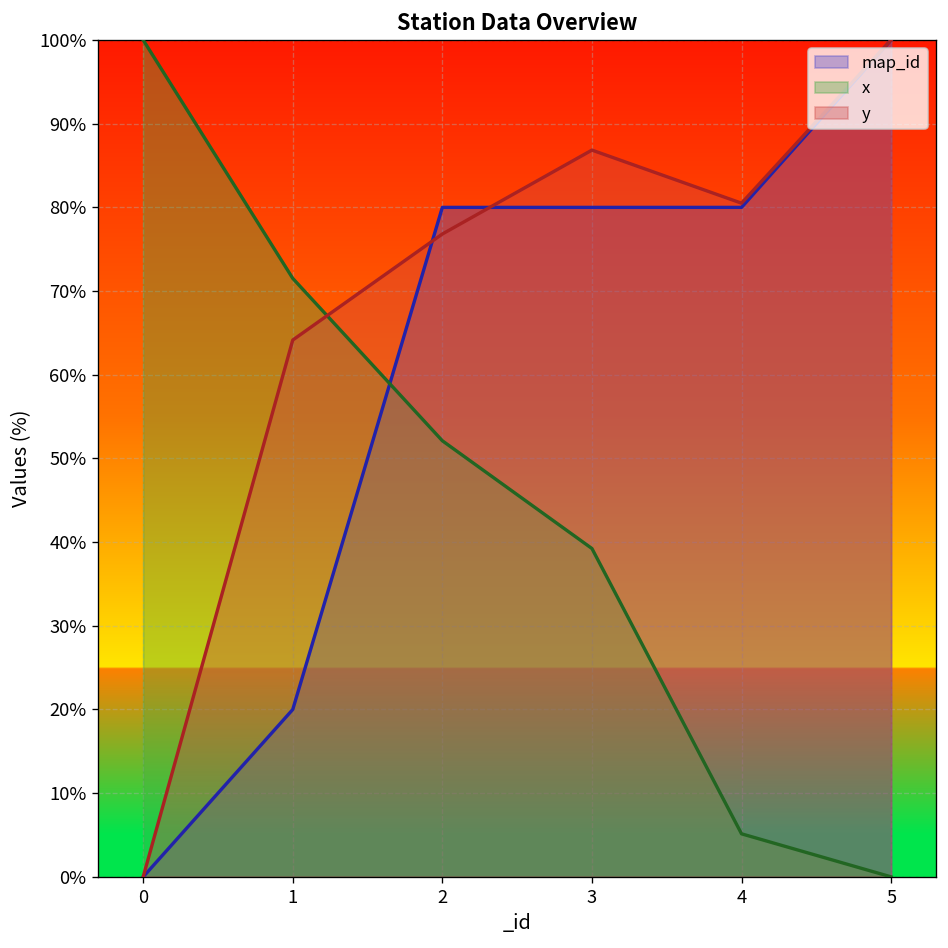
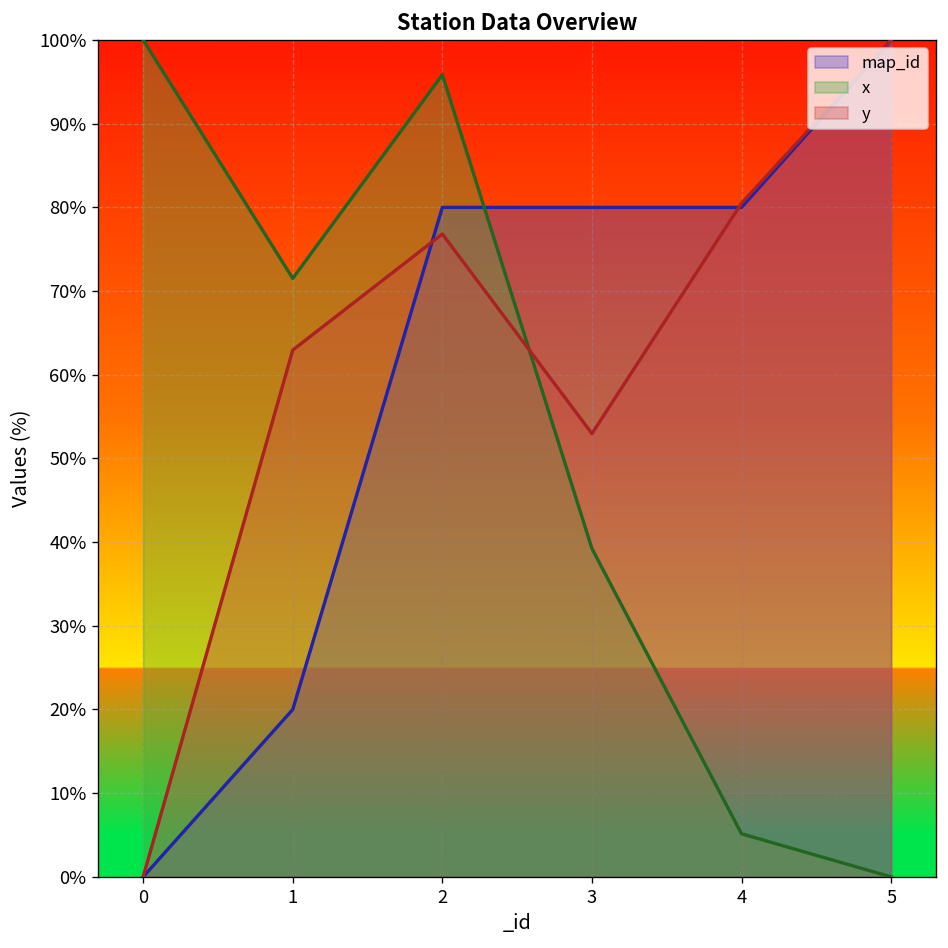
  {
    "map_id": {
      "1": "20%",
      "2": "80%",
      "3": "80%",
      "4": "80%"
    },
    "x": {
      "0": "100%",
      "1": "72%",
-     "2": "52%",
+     "2": "96%",
      "3": "39%",
      "4": "5%",
      "5": "0%"
    },
    "y": {
-     "1": "64%",
+     "1": "63%",
      "2": "77%",
-     "3": "87%",
+     "3": "53%",
      "4": "81%"
    }
  }
